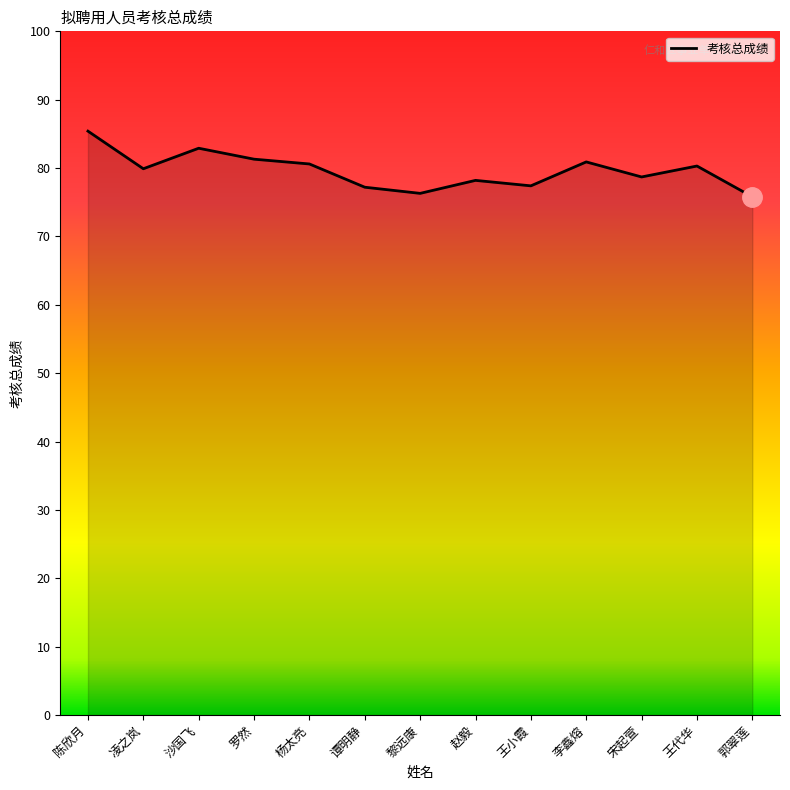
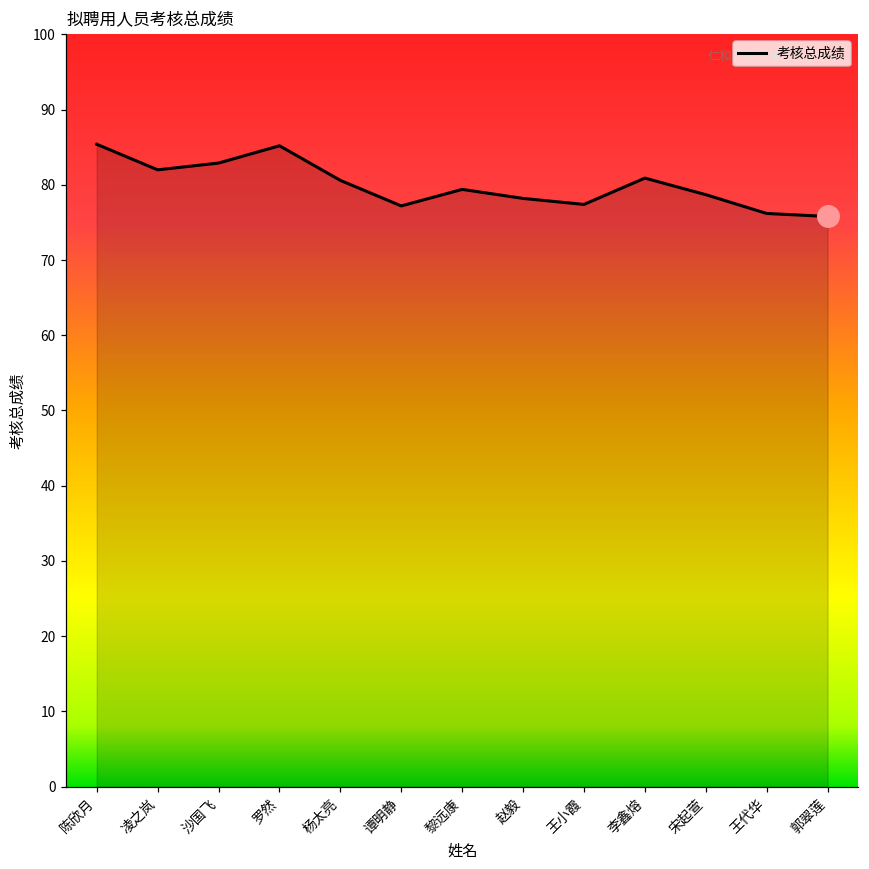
  {
    "考核总成绩": {
      "陈欣月": 85,
-     "凌之岚": 80,
+     "凌之岚": 82,
      "沙国飞": 83,
-     "罗然": 81,
+     "罗然": 85,
      "杨太亮": 81,
      "谭明静": 77,
-     "黎远康": 76,
+     "黎远康": 79,
      "赵毅": 78,
      "王小霞": 77,
      "李鑫熔": 81,
      "宋起萱": 79,
-     "王代华": 80
+     "王代华": 76
    }
  }
